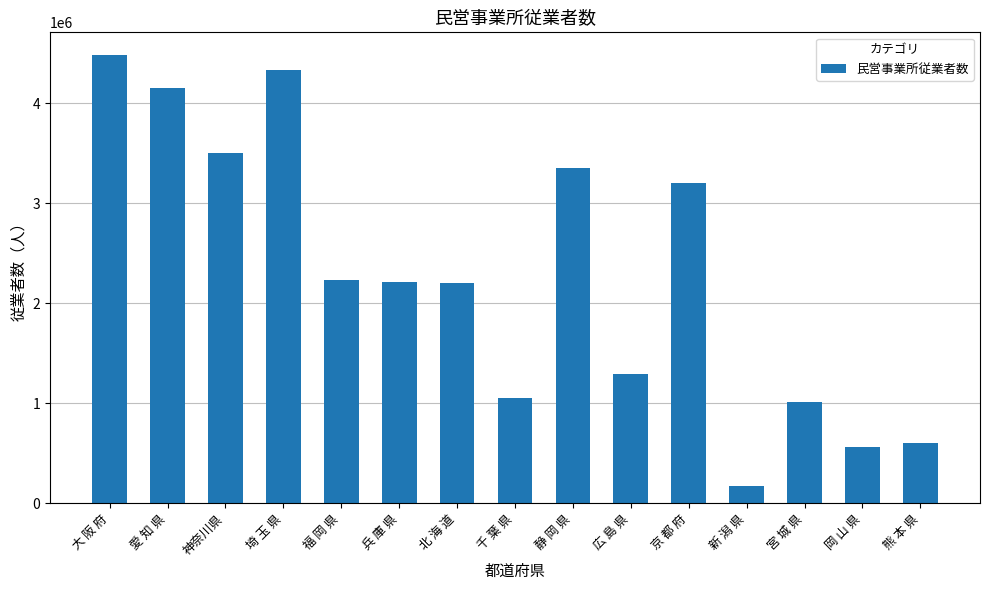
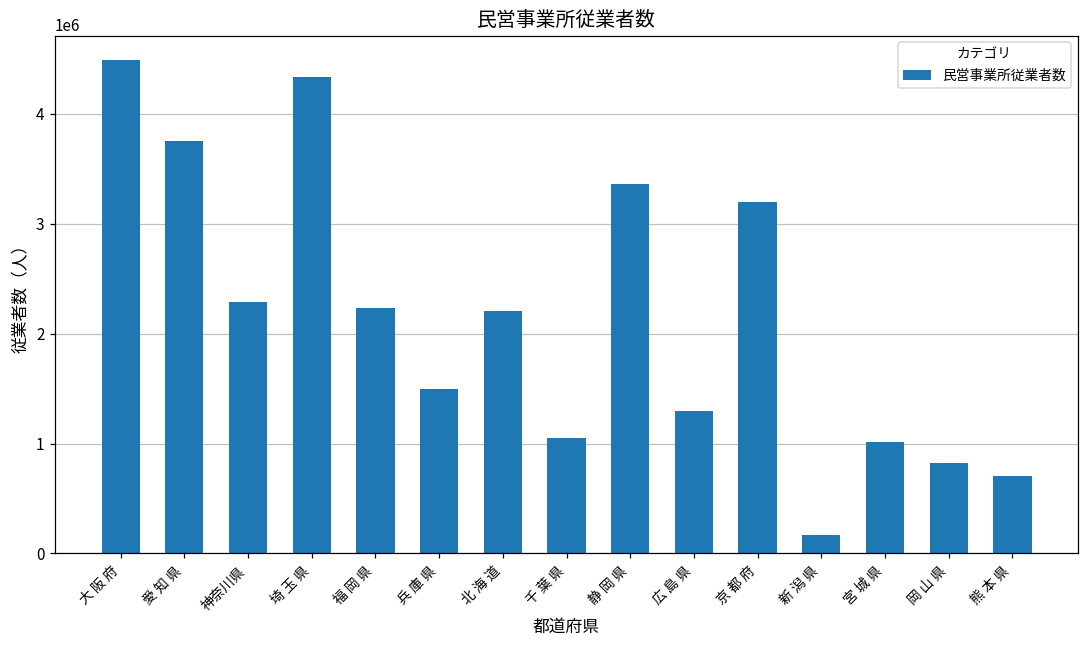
  {
    "大 阪 府": 4500000,
-   "愛 知 県": 4200000,
-   "神奈川県": 3500000,
+   "愛 知 県": 3800000,
+   "神奈川県": 2300000,
    "埼 玉 県": 4300000,
    "福 岡 県": 2200000,
-   "兵 庫 県": 2200000,
+   "兵 庫 県": 1500000,
    "北 海 道": 2200000,
    "千 葉 県": 1000000,
    "静 岡 県": 3400000,
    "広 島 県": 1300000,
    "京 都 府": 3200000,
    "新 潟 県": 200000,
    "宮 城 県": 1000000,
-   "岡 山 県": 600000,
-   "熊 本 県": 600000
+   "岡 山 県": 800000,
+   "熊 本 県": 700000
  }
